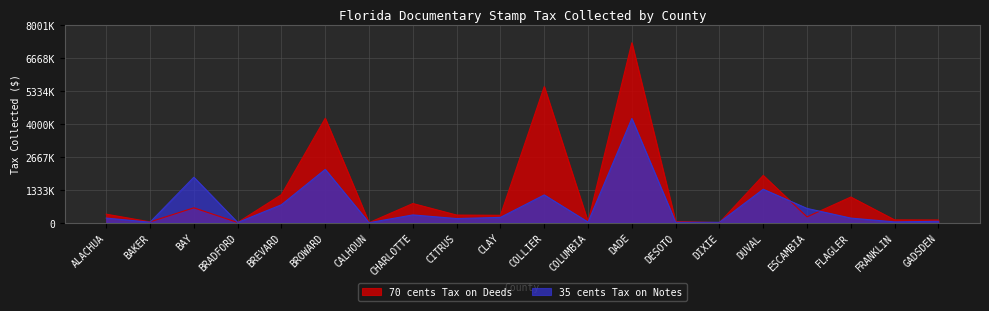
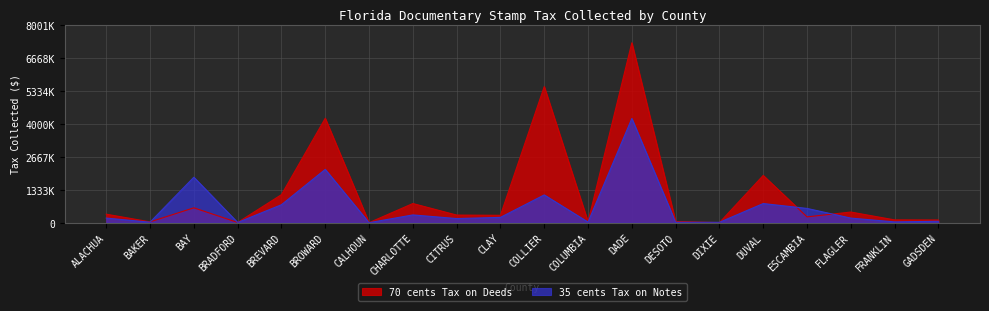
  {
    "70 cents Tax on Deeds": {
      "ALACHUA": 300000,
      "BAY": 600000,
      "BREVARD": 1100000,
      "BROWARD": 4200000,
      "CHARLOTTE": 800000,
      "CITRUS": 300000,
      "COLLIER": 5500000,
      "DADE": 7300000,
      "DUVAL": 1900000,
      "ESCAMBIA": 200000,
-     "FLAGLER": 1000000
+     "FLAGLER": 400000
    },
    "35 cents Tax on Notes": {
      "ALACHUA": 200000,
      "BAY": 1800000,
      "BREVARD": 700000,
      "BROWARD": 2200000,
      "CHARLOTTE": 300000,
      "CITRUS": 200000,
      "COLLIER": 1100000,
      "DADE": 4200000,
-     "DUVAL": 1400000,
+     "DUVAL": 800000,
      "ESCAMBIA": 600000,
      "FLAGLER": 200000
    }
  }
